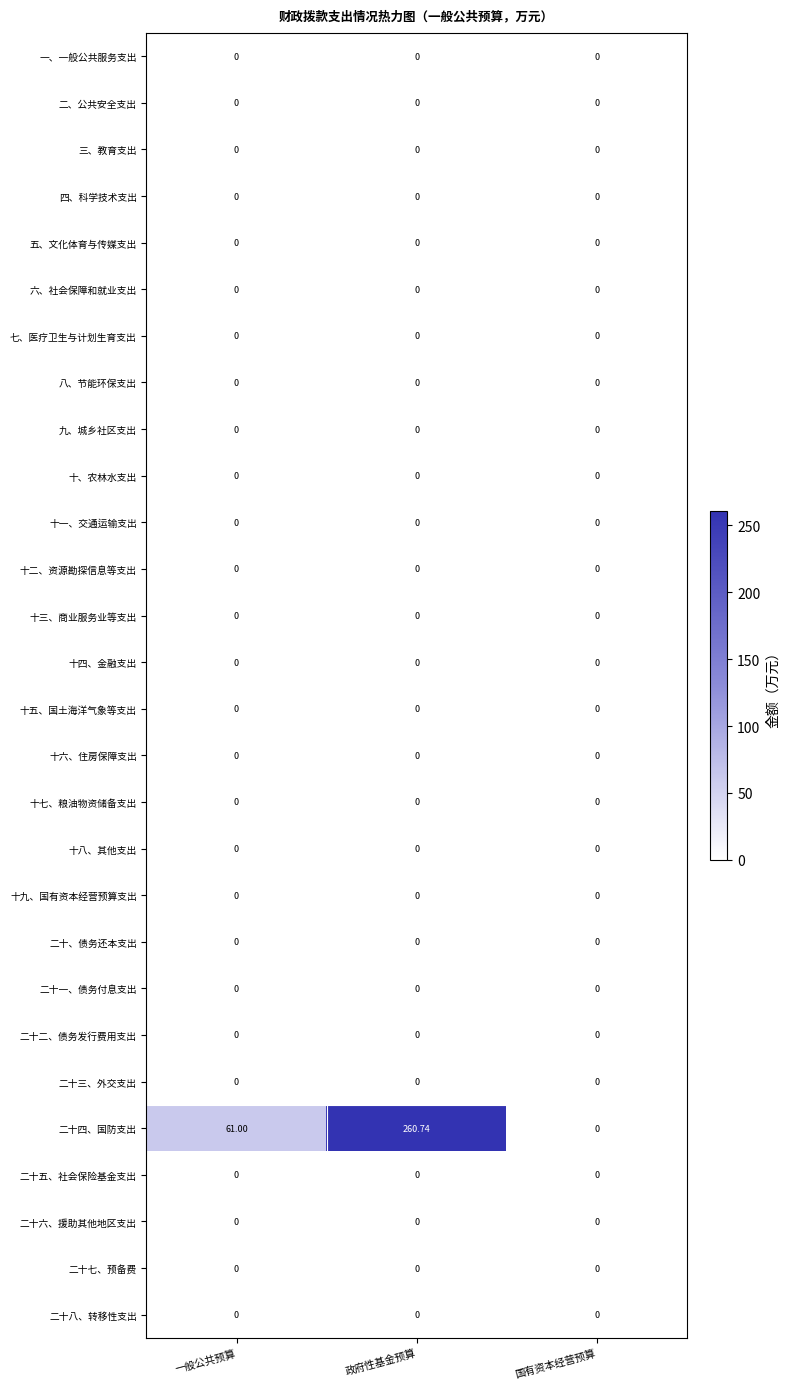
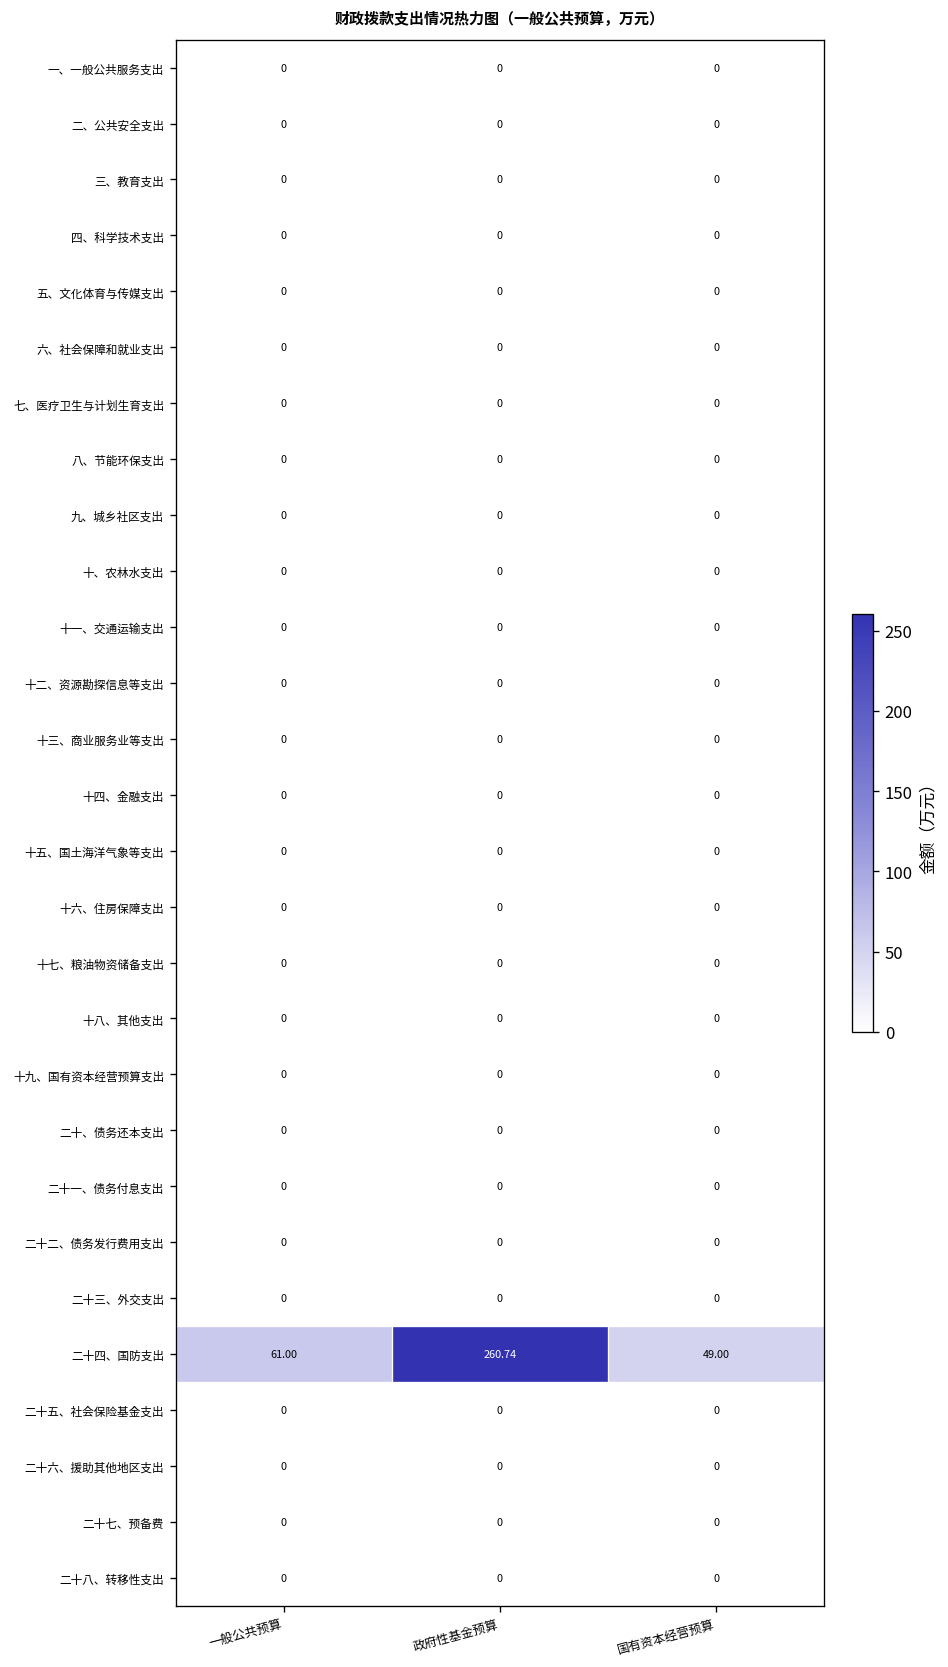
  {
    "一、一般公共服务支出": {
      "一般公共预算": 0,
      "政府性基金预算": 0,
      "国有资本经营预算": 0
    },
    "二、公共安全支出": {
      "一般公共预算": 0,
      "政府性基金预算": 0,
      "国有资本经营预算": 0
    },
    "三、教育支出": {
      "一般公共预算": 0,
      "政府性基金预算": 0,
      "国有资本经营预算": 0
    },
    "四、科学技术支出": {
      "一般公共预算": 0,
      "政府性基金预算": 0,
      "国有资本经营预算": 0
    },
    "五、文化体育与传媒支出": {
      "一般公共预算": 0,
      "政府性基金预算": 0,
      "国有资本经营预算": 0
    },
    "六、社会保障和就业支出": {
      "一般公共预算": 0,
      "政府性基金预算": 0,
      "国有资本经营预算": 0
    },
    "七、医疗卫生与计划生育支出": {
      "一般公共预算": 0,
      "政府性基金预算": 0,
      "国有资本经营预算": 0
    },
    "八、节能环保支出": {
      "一般公共预算": 0,
      "政府性基金预算": 0,
      "国有资本经营预算": 0
    },
    "九、城乡社区支出": {
      "一般公共预算": 0,
      "政府性基金预算": 0,
      "国有资本经营预算": 0
    },
    "十、农林水支出": {
      "一般公共预算": 0,
      "政府性基金预算": 0,
      "国有资本经营预算": 0
    },
    "十一、交通运输支出": {
      "一般公共预算": 0,
      "政府性基金预算": 0,
      "国有资本经营预算": 0
    },
    "十二、资源勘探信息等支出": {
      "一般公共预算": 0,
      "政府性基金预算": 0,
      "国有资本经营预算": 0
    },
    "十三、商业服务业等支出": {
      "一般公共预算": 0,
      "政府性基金预算": 0,
      "国有资本经营预算": 0
    },
    "十四、金融支出": {
      "一般公共预算": 0,
      "政府性基金预算": 0,
      "国有资本经营预算": 0
    },
    "十五、国土海洋气象等支出": {
      "一般公共预算": 0,
      "政府性基金预算": 0,
      "国有资本经营预算": 0
    },
    "十六、住房保障支出": {
      "一般公共预算": 0,
      "政府性基金预算": 0,
      "国有资本经营预算": 0
    },
    "十七、粮油物资储备支出": {
      "一般公共预算": 0,
      "政府性基金预算": 0,
      "国有资本经营预算": 0
    },
    "十八、其他支出": {
      "一般公共预算": 0,
      "政府性基金预算": 0,
      "国有资本经营预算": 0
    },
    "十九、国有资本经营预算支出": {
      "一般公共预算": 0,
      "政府性基金预算": 0,
      "国有资本经营预算": 0
    },
    "二十、债务还本支出": {
      "一般公共预算": 0,
      "政府性基金预算": 0,
      "国有资本经营预算": 0
    },
    "二十一、债务付息支出": {
      "一般公共预算": 0,
      "政府性基金预算": 0,
      "国有资本经营预算": 0
    },
    "二十二、债务发行费用支出": {
      "一般公共预算": 0,
      "政府性基金预算": 0,
      "国有资本经营预算": 0
    },
    "二十三、外交支出": {
      "一般公共预算": 0,
      "政府性基金预算": 0,
      "国有资本经营预算": 0
    },
    "二十四、国防支出": {
      "一般公共预算": 61.00,
      "政府性基金预算": 260.74,
-     "国有资本经营预算": 0
+     "国有资本经营预算": 49.00
    },
    "二十五、社会保险基金支出": {
      "一般公共预算": 0,
      "政府性基金预算": 0,
      "国有资本经营预算": 0
    },
    "二十六、援助其他地区支出": {
      "一般公共预算": 0,
      "政府性基金预算": 0,
      "国有资本经营预算": 0
    },
    "二十七、预备费": {
      "一般公共预算": 0,
      "政府性基金预算": 0,
      "国有资本经营预算": 0
    },
    "二十八、转移性支出": {
      "一般公共预算": 0,
      "政府性基金预算": 0,
      "国有资本经营预算": 0
    }
  }
